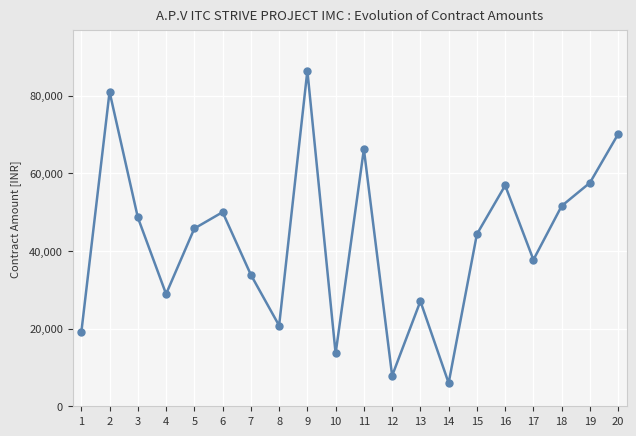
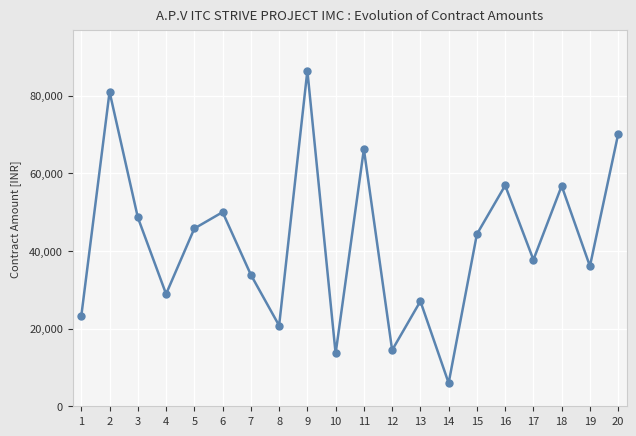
  {
-   "1": "19,000",
+   "1": "23,000",
    "2": "81,000",
    "3": "49,000",
    "4": "29,000",
    "5": "46,000",
    "6": "50,000",
    "7": "34,000",
    "8": "21,000",
    "9": "86,000",
    "10": "14,000",
    "11": "66,000",
-   "12": "8,000",
+   "12": "14,000",
    "13": "27,000",
    "14": "6,000",
    "15": "44,000",
    "16": "57,000",
    "17": "38,000",
-   "18": "52,000",
-   "19": "58,000",
+   "18": "57,000",
+   "19": "36,000",
    "20": "70,000"
  }
